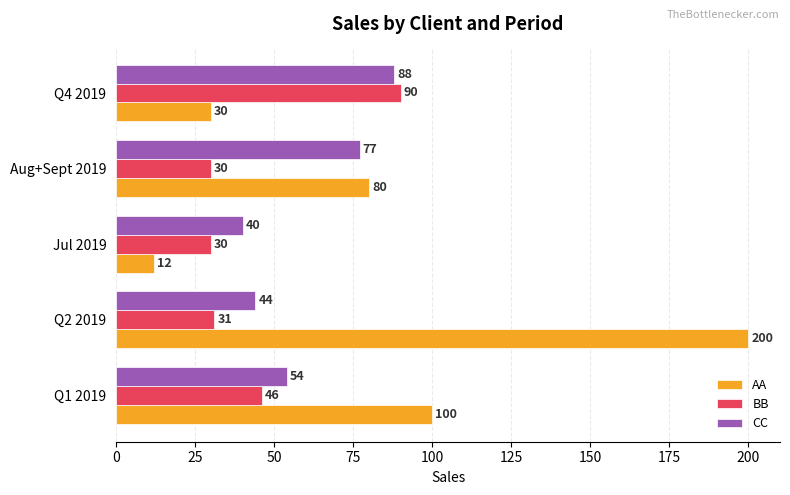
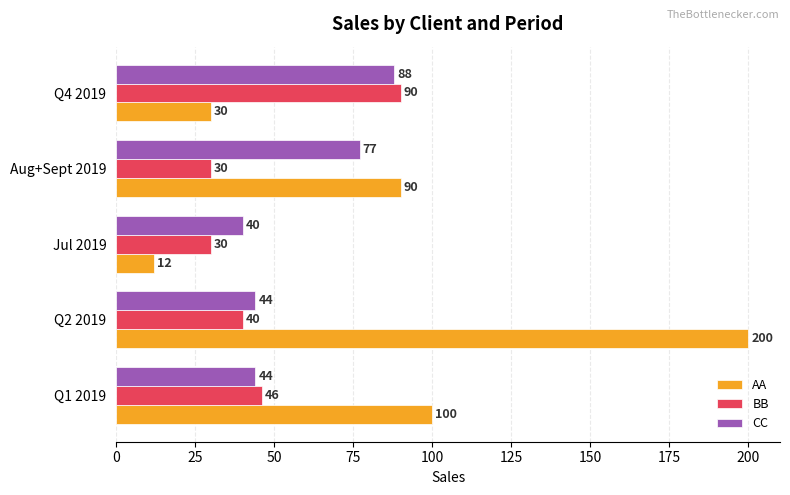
  {
    "AA": {
      "Q4 2019": 30,
-     "Aug+Sept 2019": 80,
+     "Aug+Sept 2019": 90,
      "Jul 2019": 12,
      "Q2 2019": 200,
      "Q1 2019": 100
    },
    "BB": {
      "Q4 2019": 90,
      "Aug+Sept 2019": 30,
      "Jul 2019": 30,
-     "Q2 2019": 31,
+     "Q2 2019": 40,
      "Q1 2019": 46
    },
    "CC": {
      "Q4 2019": 88,
      "Aug+Sept 2019": 77,
      "Jul 2019": 40,
      "Q2 2019": 44,
-     "Q1 2019": 54
+     "Q1 2019": 44
    }
  }
